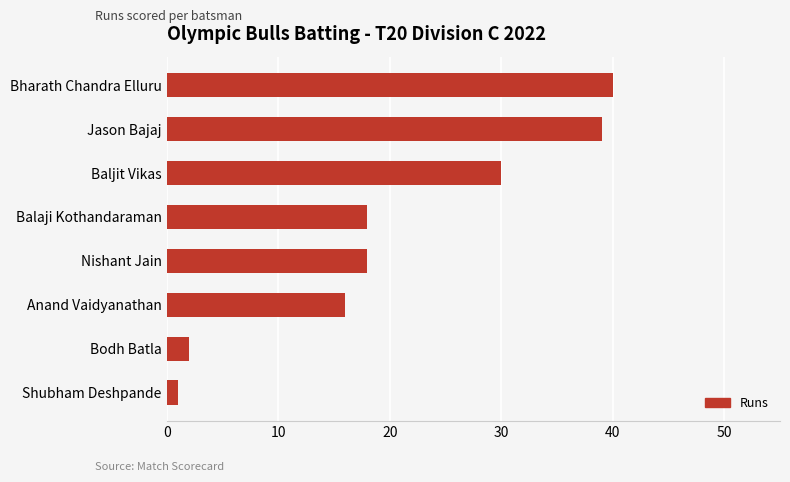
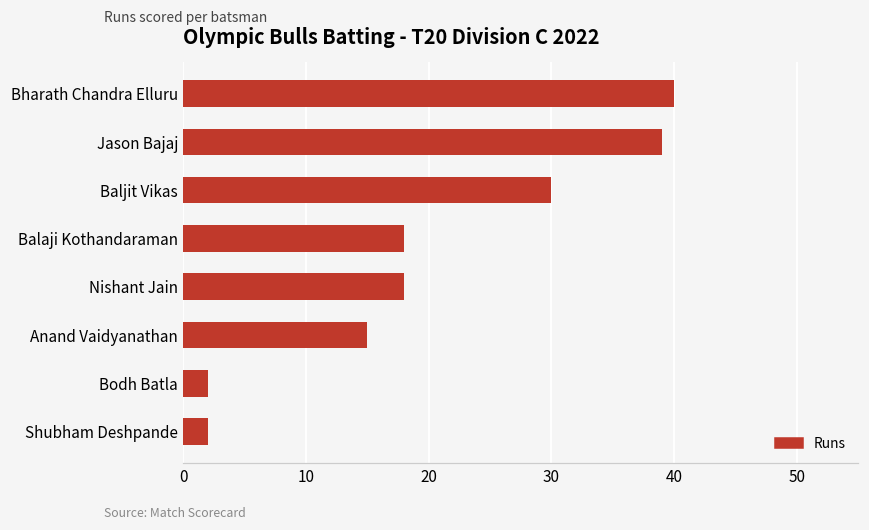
  {
    "Bharath Chandra Elluru": 40,
    "Jason Bajaj": 39,
    "Baljit Vikas": 30,
    "Balaji Kothandaraman": 18,
    "Nishant Jain": 18,
-   "Anand Vaidyanathan": 16,
+   "Anand Vaidyanathan": 15,
    "Bodh Batla": 2,
-   "Shubham Deshpande": 1
+   "Shubham Deshpande": 2
  }
